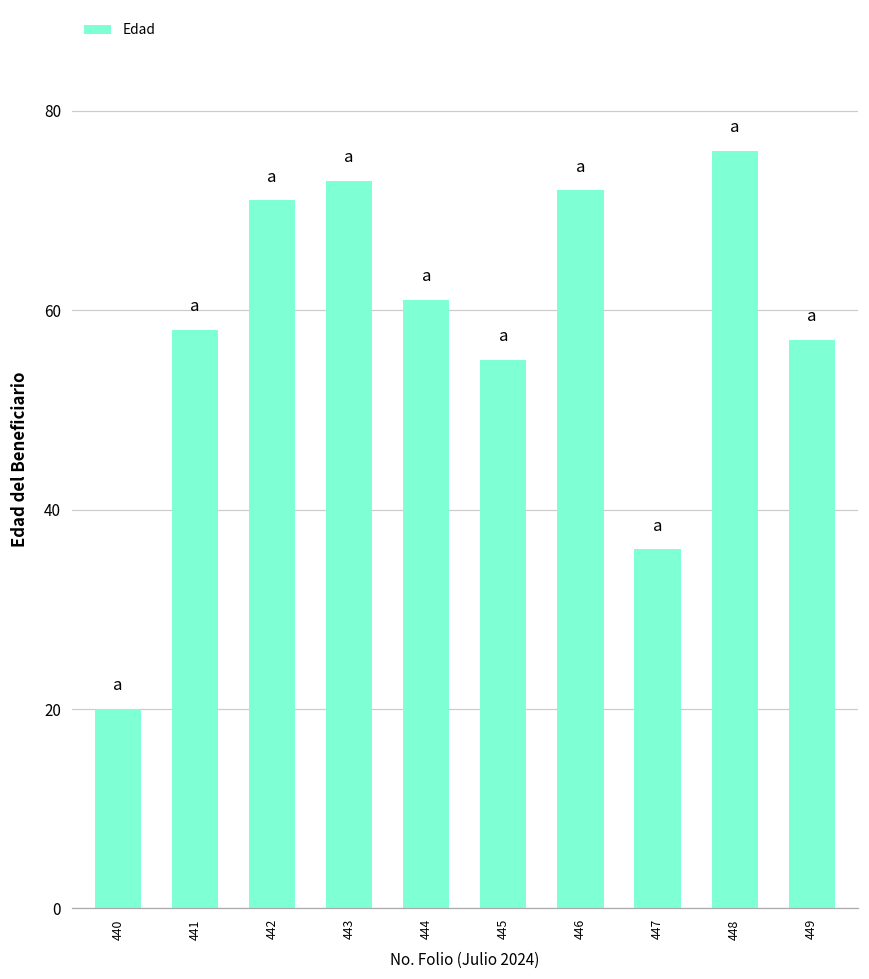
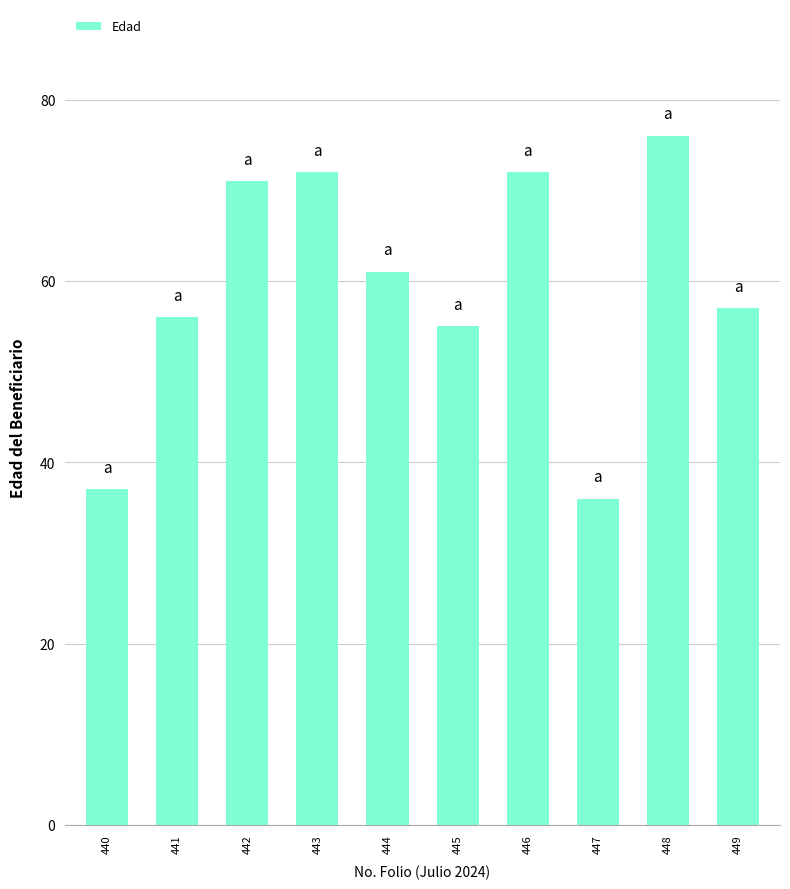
  {
-   "440": 20,
-   "441": 58,
+   "440": 37,
+   "441": 56,
    "442": 71,
-   "443": 73,
+   "443": 72,
    "444": 61,
    "445": 55,
    "446": 72,
    "447": 36,
    "448": 76,
    "449": 57
  }
